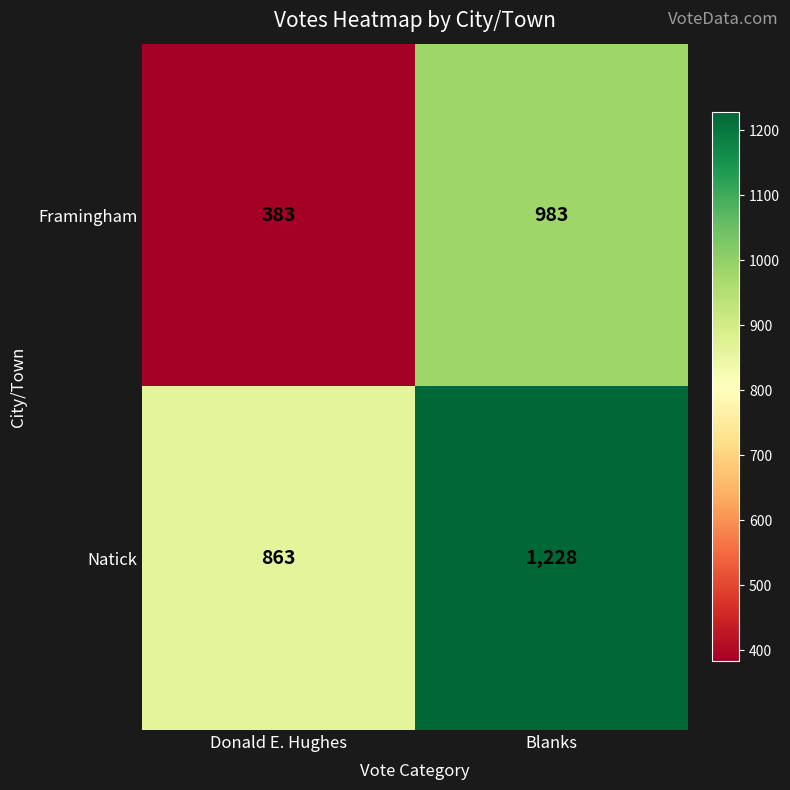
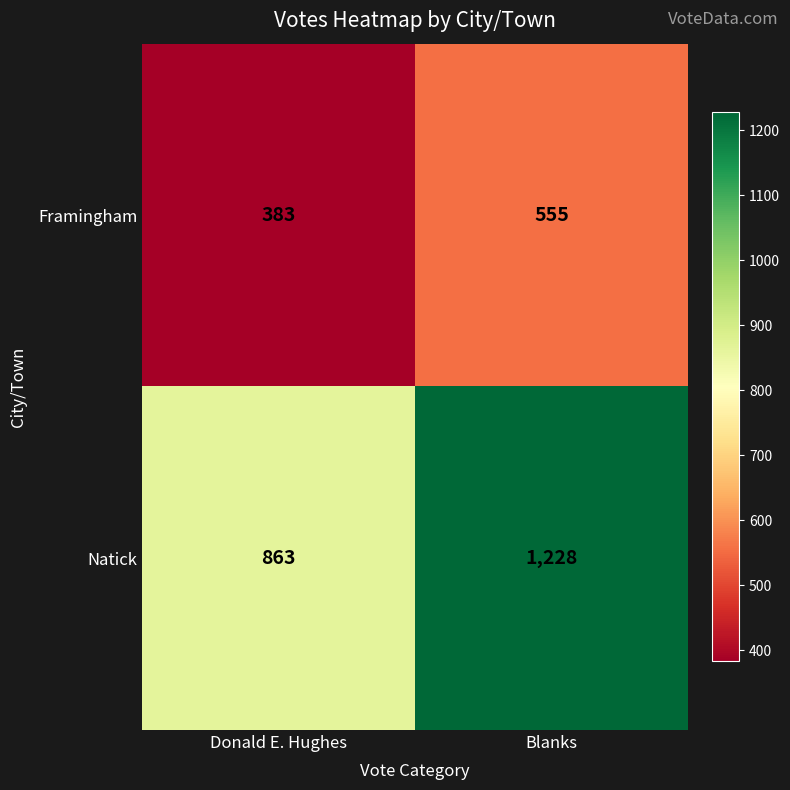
  {
    "Framingham": {
      "Donald E. Hughes": "383",
-     "Blanks": "983"
+     "Blanks": "555"
    },
    "Natick": {
      "Donald E. Hughes": "863",
      "Blanks": "1,228"
    }
  }
